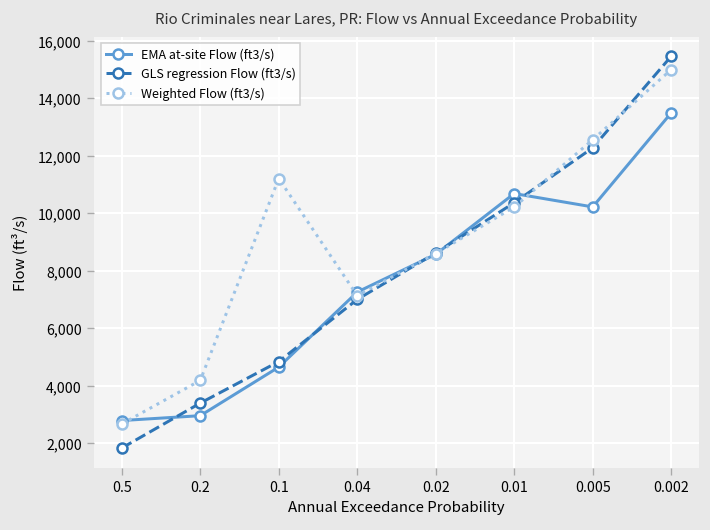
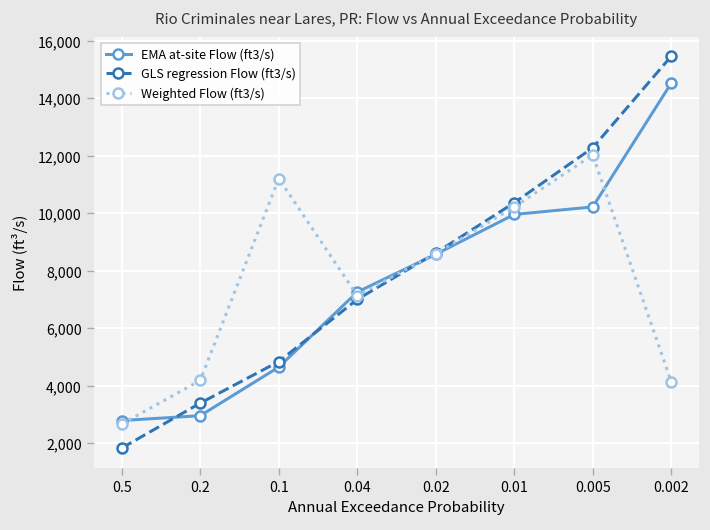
  {
    "EMA at-site Flow (ft3/s)": {
      "0.5": "2,800",
      "0.2": "3,000",
      "0.1": "4,700",
      "0.04": "7,300",
-     "0.01": "10,700",
+     "0.01": "10,000",
      "0.005": "10,200",
-     "0.002": "13,500"
+     "0.002": "14,500"
    },
    "GLS regression Flow (ft3/s)": {
      "0.5": "1,800",
      "0.2": "3,400",
      "0.1": "4,800",
      "0.04": "7,000",
      "0.01": "10,400",
      "0.005": "12,300",
      "0.002": "15,500"
    },
    "Weighted Flow (ft3/s)": {
      "0.5": "2,700",
      "0.2": "4,200",
      "0.1": "11,200",
      "0.04": "7,100",
      "0.01": "10,200",
-     "0.005": "12,600",
-     "0.002": "15,000"
+     "0.005": "12,000",
+     "0.002": "4,100"
    }
  }
